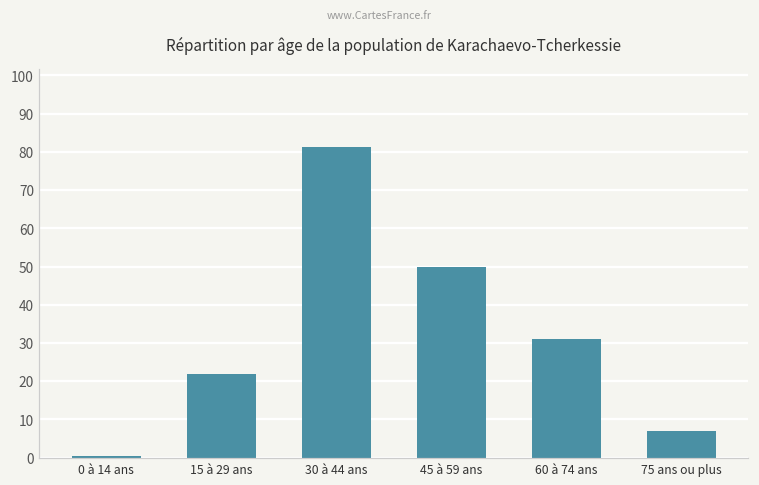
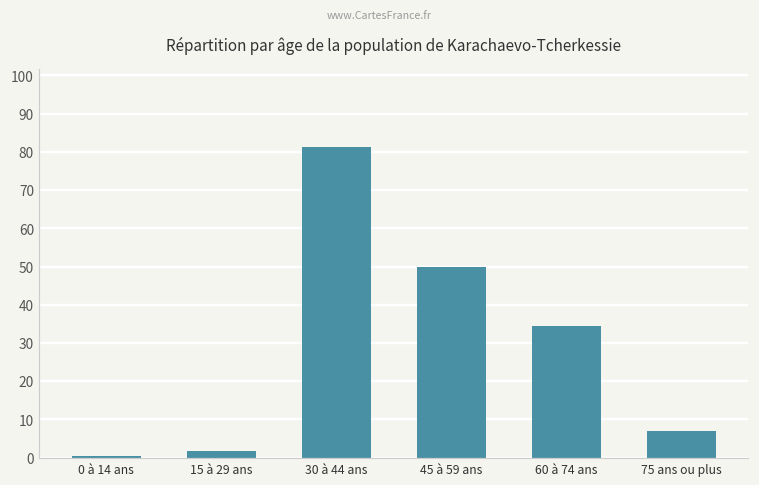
  {
-   "15 à 29 ans": 22,
+   "15 à 29 ans": 2,
    "30 à 44 ans": 81,
    "45 à 59 ans": 50,
-   "60 à 74 ans": 31,
+   "60 à 74 ans": 34,
    "75 ans ou plus": 7
  }
